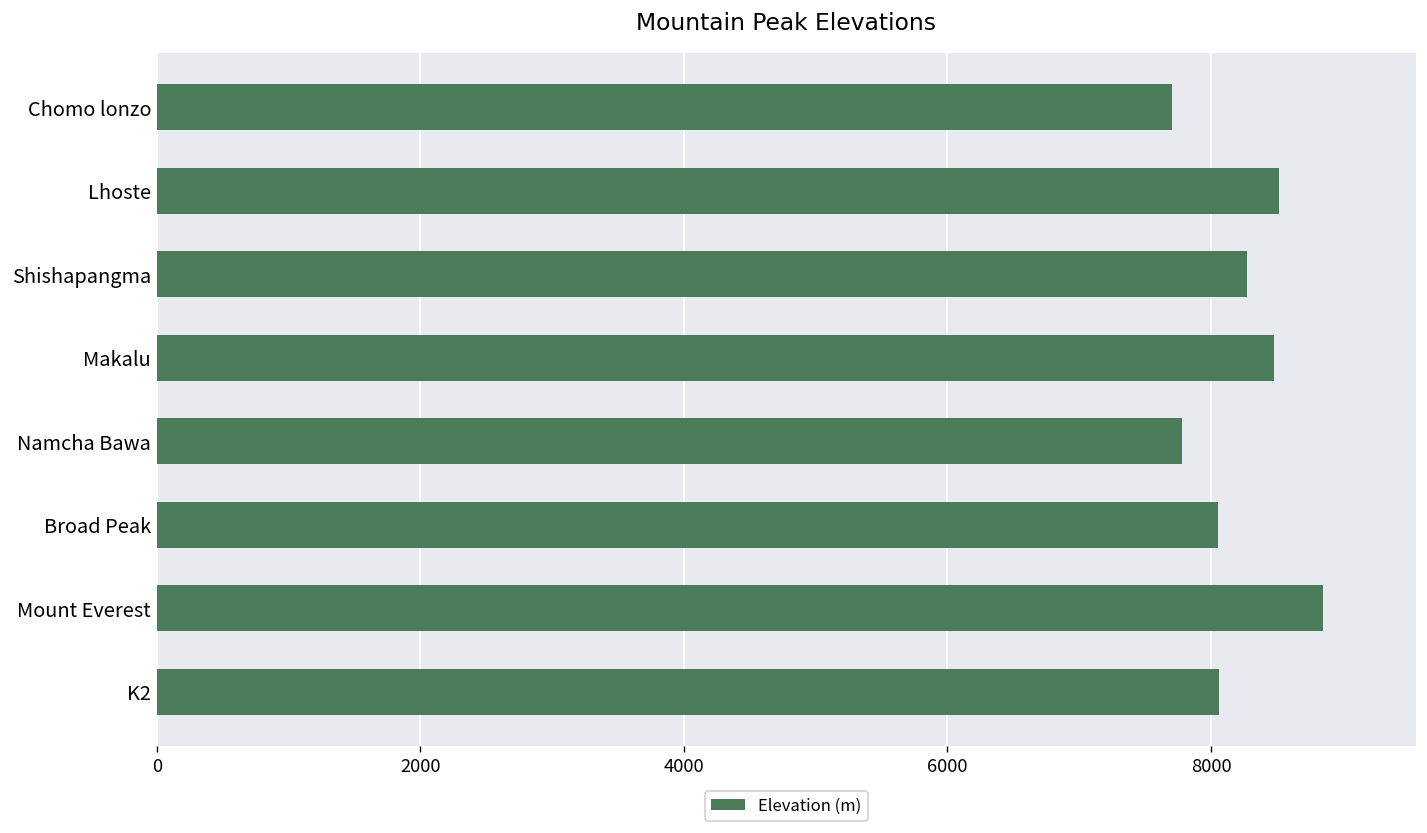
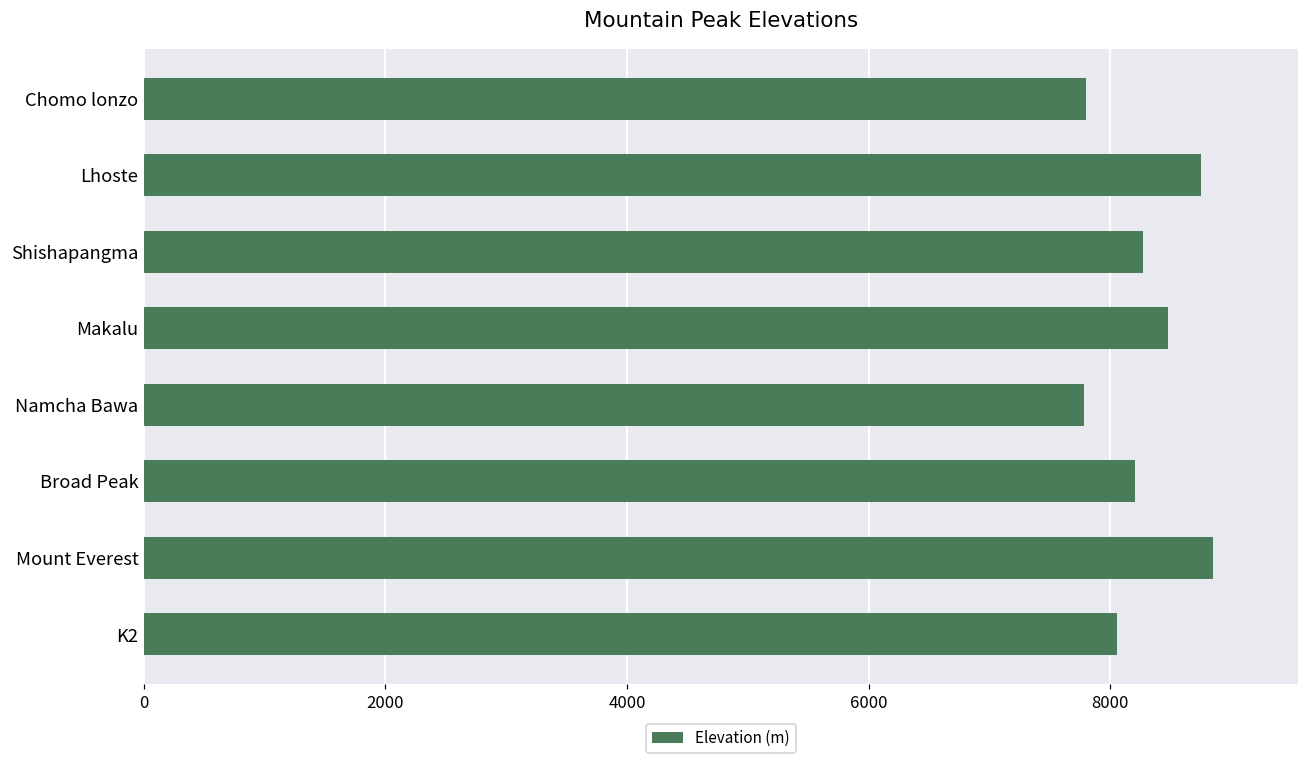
  {
-   "Chomo lonzo": 7710,
-   "Lhoste": 8520,
+   "Chomo lonzo": 7800,
+   "Lhoste": 8750,
    "Shishapangma": 8270,
    "Makalu": 8480,
    "Namcha Bawa": 7780,
-   "Broad Peak": 8050,
+   "Broad Peak": 8200,
    "Mount Everest": 8850,
    "K2": 8060
  }
